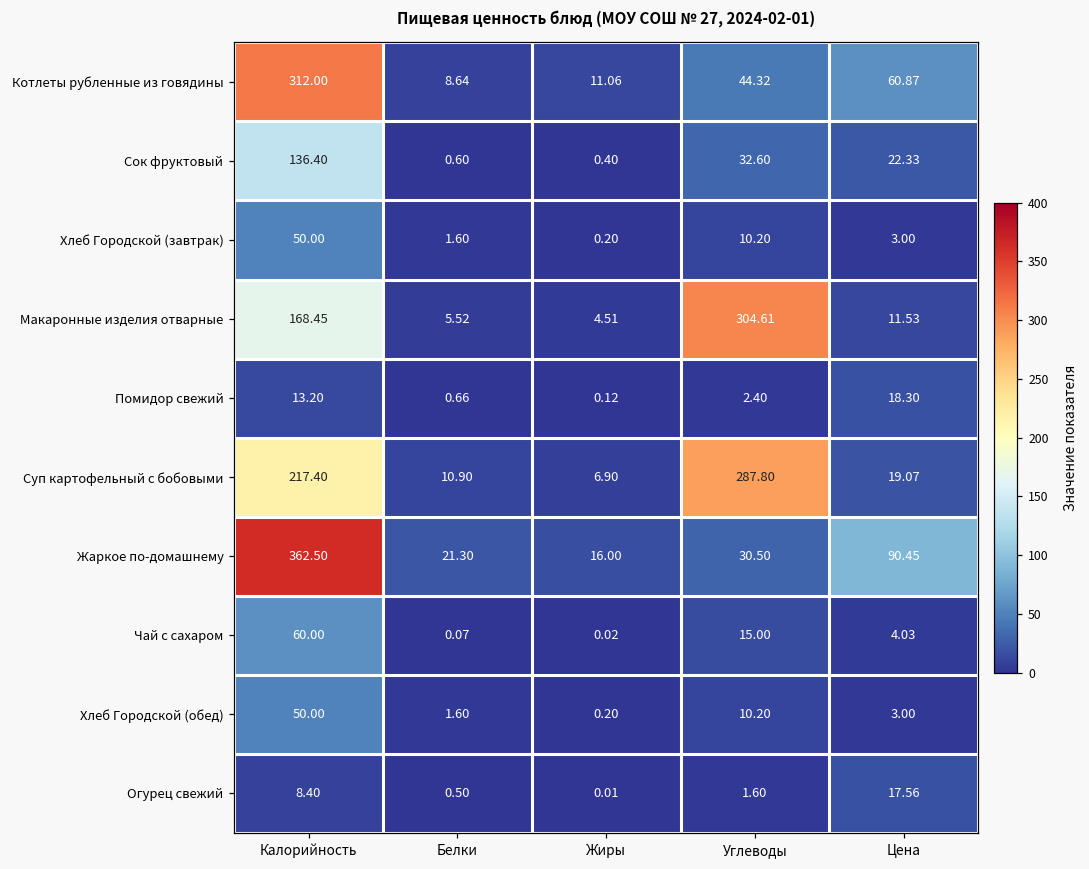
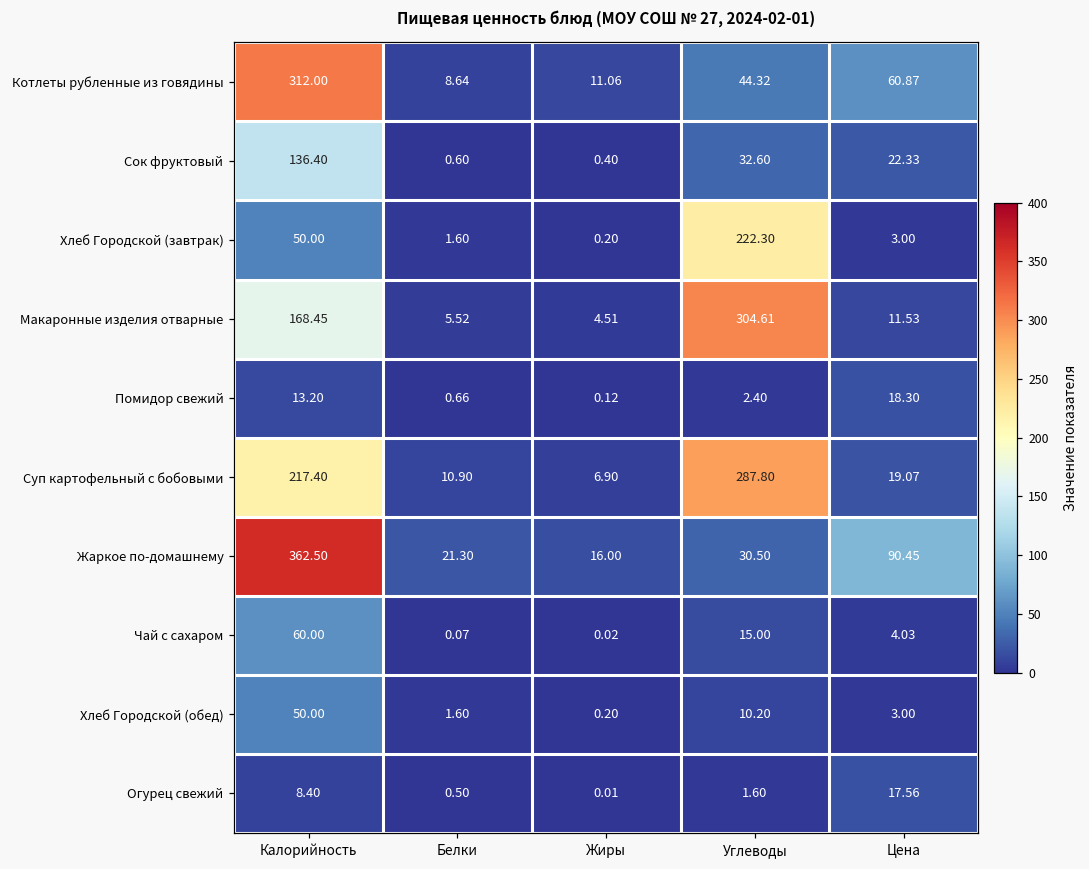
  {
    "Котлеты рубленные из говядины": {
      "Калорийность": 312.00,
      "Белки": 8.64,
      "Жиры": 11.06,
      "Углеводы": 44.32,
      "Цена": 60.87
    },
    "Сок фруктовый": {
      "Калорийность": 136.40,
      "Белки": 0.60,
      "Жиры": 0.40,
      "Углеводы": 32.60,
      "Цена": 22.33
    },
    "Хлеб Городской (завтрак)": {
      "Калорийность": 50.00,
      "Белки": 1.60,
      "Жиры": 0.20,
-     "Углеводы": 10.20,
+     "Углеводы": 222.30,
      "Цена": 3.00
    },
    "Макаронные изделия отварные": {
      "Калорийность": 168.45,
      "Белки": 5.52,
      "Жиры": 4.51,
      "Углеводы": 304.61,
      "Цена": 11.53
    },
    "Помидор свежий": {
      "Калорийность": 13.20,
      "Белки": 0.66,
      "Жиры": 0.12,
      "Углеводы": 2.40,
      "Цена": 18.30
    },
    "Суп картофельный с бобовыми": {
      "Калорийность": 217.40,
      "Белки": 10.90,
      "Жиры": 6.90,
      "Углеводы": 287.80,
      "Цена": 19.07
    },
    "Жаркое по-домашнему": {
      "Калорийность": 362.50,
      "Белки": 21.30,
      "Жиры": 16.00,
      "Углеводы": 30.50,
      "Цена": 90.45
    },
    "Чай с сахаром": {
      "Калорийность": 60.00,
      "Белки": 0.07,
      "Жиры": 0.02,
      "Углеводы": 15.00,
      "Цена": 4.03
    },
    "Хлеб Городской (обед)": {
      "Калорийность": 50.00,
      "Белки": 1.60,
      "Жиры": 0.20,
      "Углеводы": 10.20,
      "Цена": 3.00
    },
    "Огурец свежий": {
      "Калорийность": 8.40,
      "Белки": 0.50,
      "Жиры": 0.01,
      "Углеводы": 1.60,
      "Цена": 17.56
    }
  }
